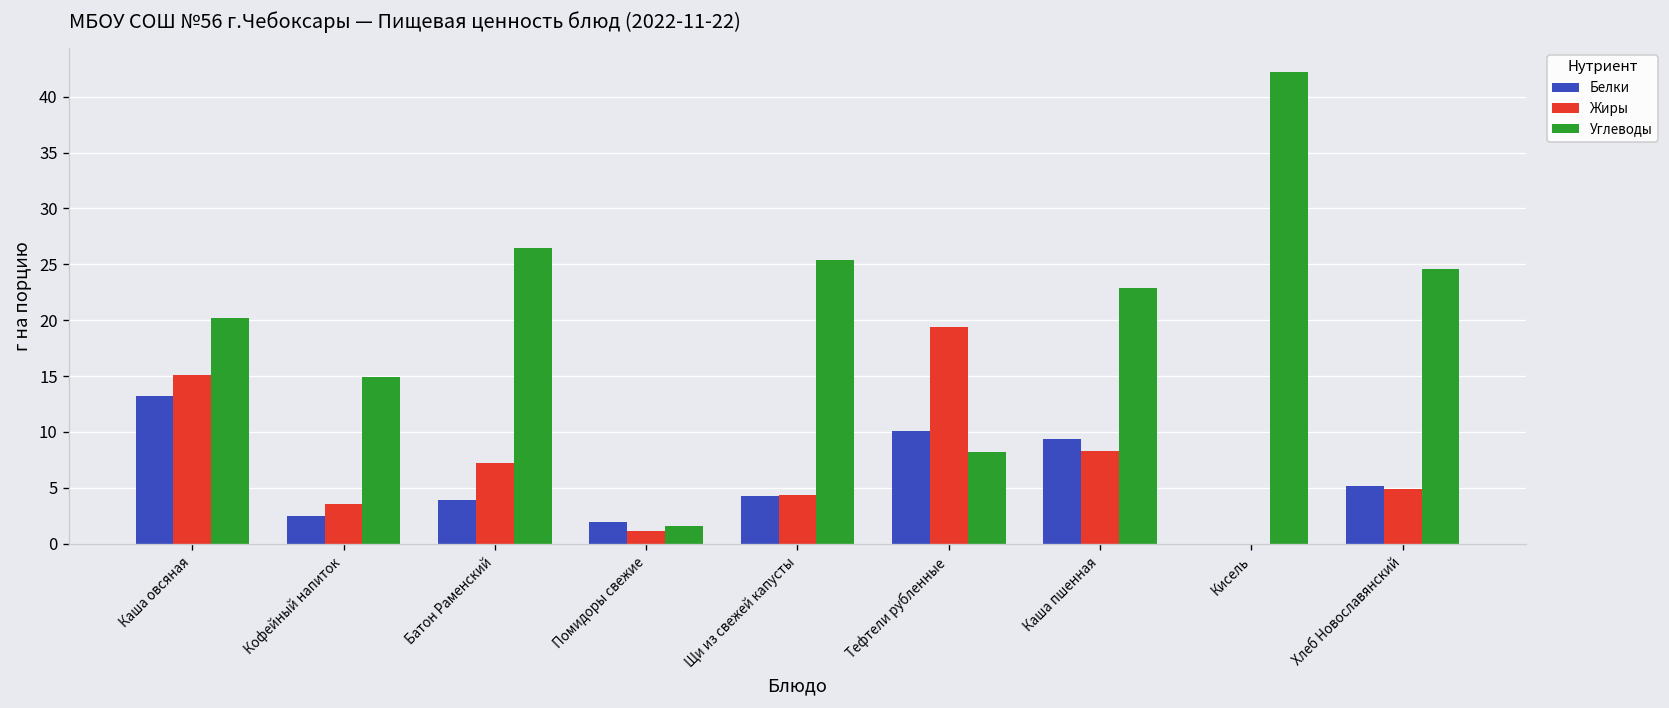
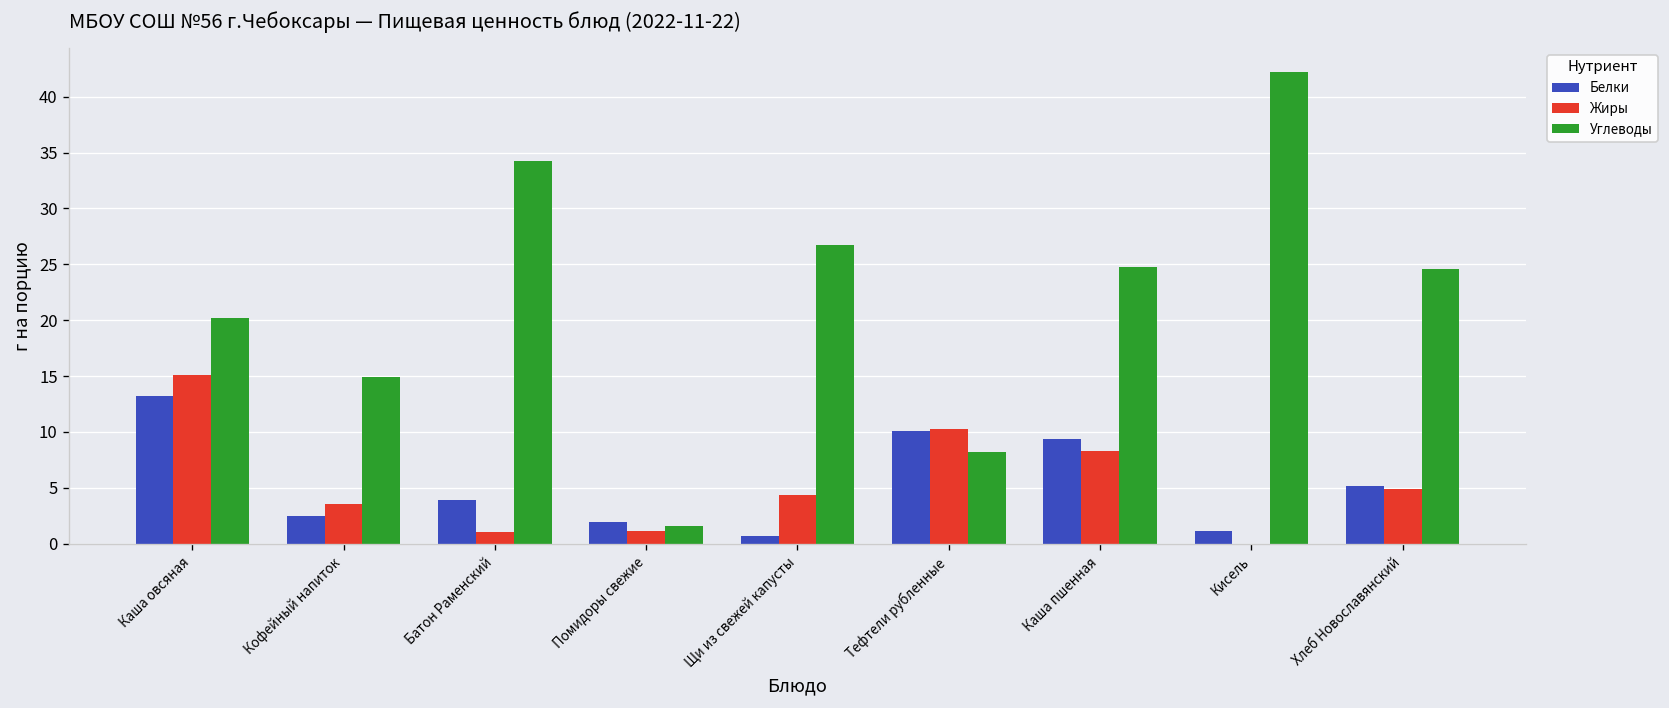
  {
    "Белки": {
      "Каша овсяная": 13,
      "Кофейный напиток": 3,
      "Батон Раменский": 4,
      "Помидоры свежие": 2,
-     "Щи из свежей капусты": 4,
+     "Щи из свежей капусты": 1,
      "Тефтели рубленные": 10,
      "Каша пшенная": 9,
-     "Кисель": 0,
+     "Кисель": 1,
      "Хлеб Новославянский": 5
    },
    "Жиры": {
      "Каша овсяная": 15,
      "Кофейный напиток": 4,
-     "Батон Раменский": 7,
+     "Батон Раменский": 1,
      "Помидоры свежие": 1,
      "Щи из свежей капусты": 4,
-     "Тефтели рубленные": 19,
+     "Тефтели рубленные": 10,
      "Каша пшенная": 8,
      "Кисель": 0,
      "Хлеб Новославянский": 5
    },
    "Углеводы": {
      "Каша овсяная": 20,
      "Кофейный напиток": 15,
-     "Батон Раменский": 27,
+     "Батон Раменский": 34,
      "Помидоры свежие": 2,
-     "Щи из свежей капусты": 25,
+     "Щи из свежей капусты": 27,
      "Тефтели рубленные": 8,
-     "Каша пшенная": 23,
+     "Каша пшенная": 25,
      "Кисель": 42,
      "Хлеб Новославянский": 25
    }
  }
